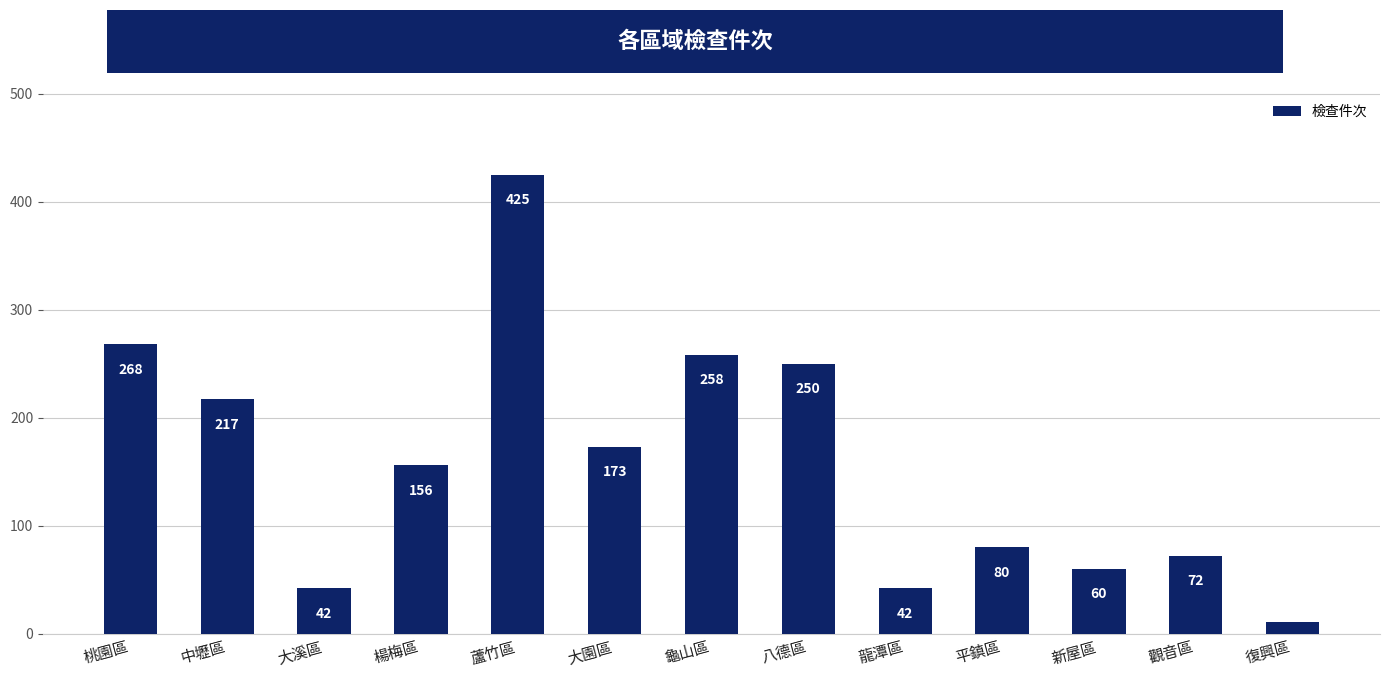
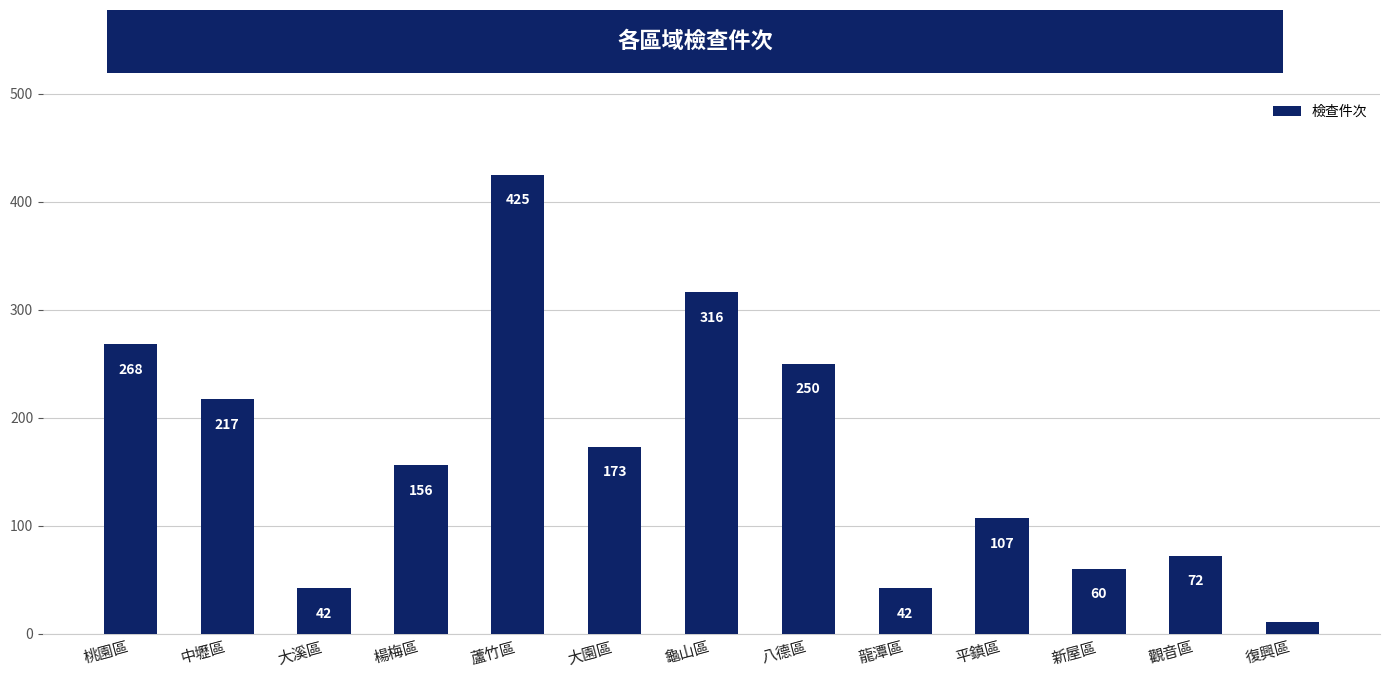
  {
    "桃園區": 268,
    "中壢區": 217,
    "大溪區": 42,
    "楊梅區": 156,
    "蘆竹區": 425,
    "大園區": 173,
-   "龜山區": 258,
+   "龜山區": 316,
    "八德區": 250,
    "龍潭區": 42,
-   "平鎮區": 80,
+   "平鎮區": 107,
    "新屋區": 60,
    "觀音區": 72
  }
